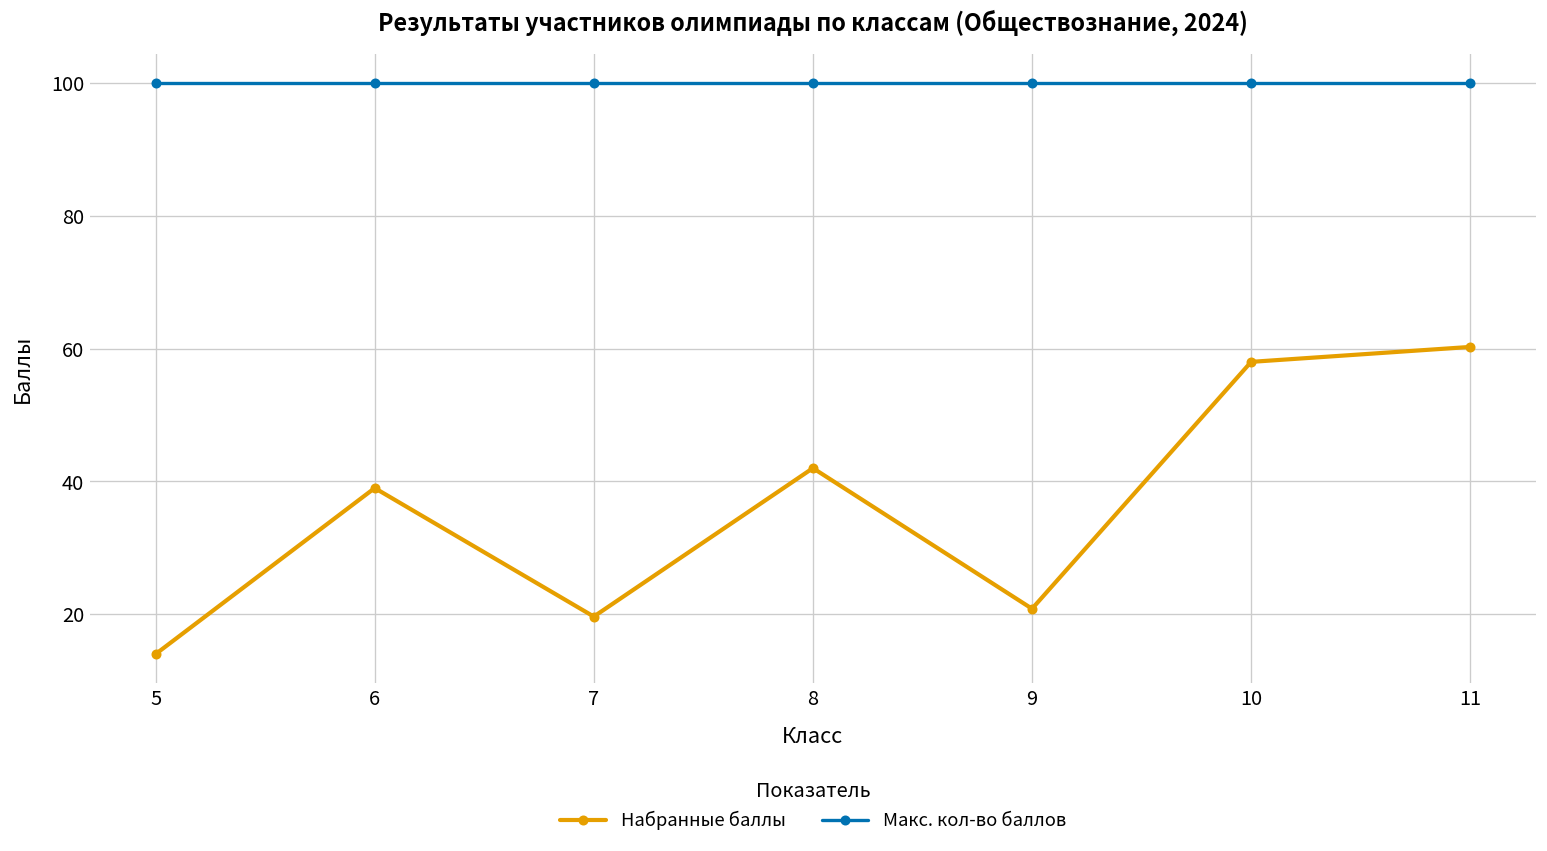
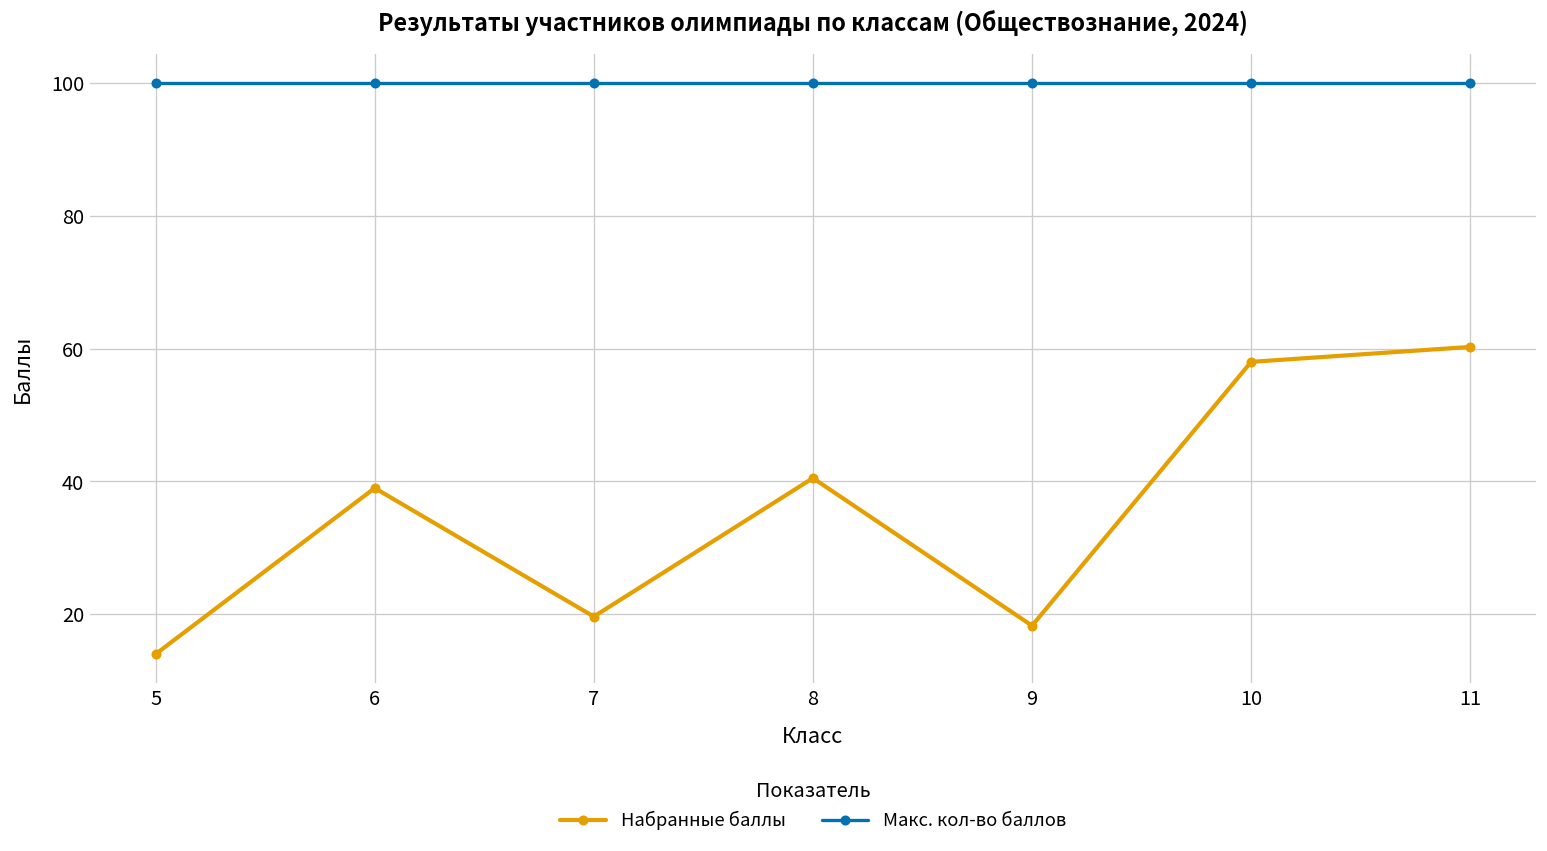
  {
    "Набранные баллы": {
      "5": 14,
      "6": 39,
      "7": 20,
-     "8": 42,
-     "9": 21,
+     "8": 41,
+     "9": 18,
      "10": 58,
      "11": 60
    },
    "Макс. кол-во баллов": {
      "5": 100,
      "6": 100,
      "7": 100,
      "8": 100,
      "9": 100,
      "10": 100,
      "11": 100
    }
  }
